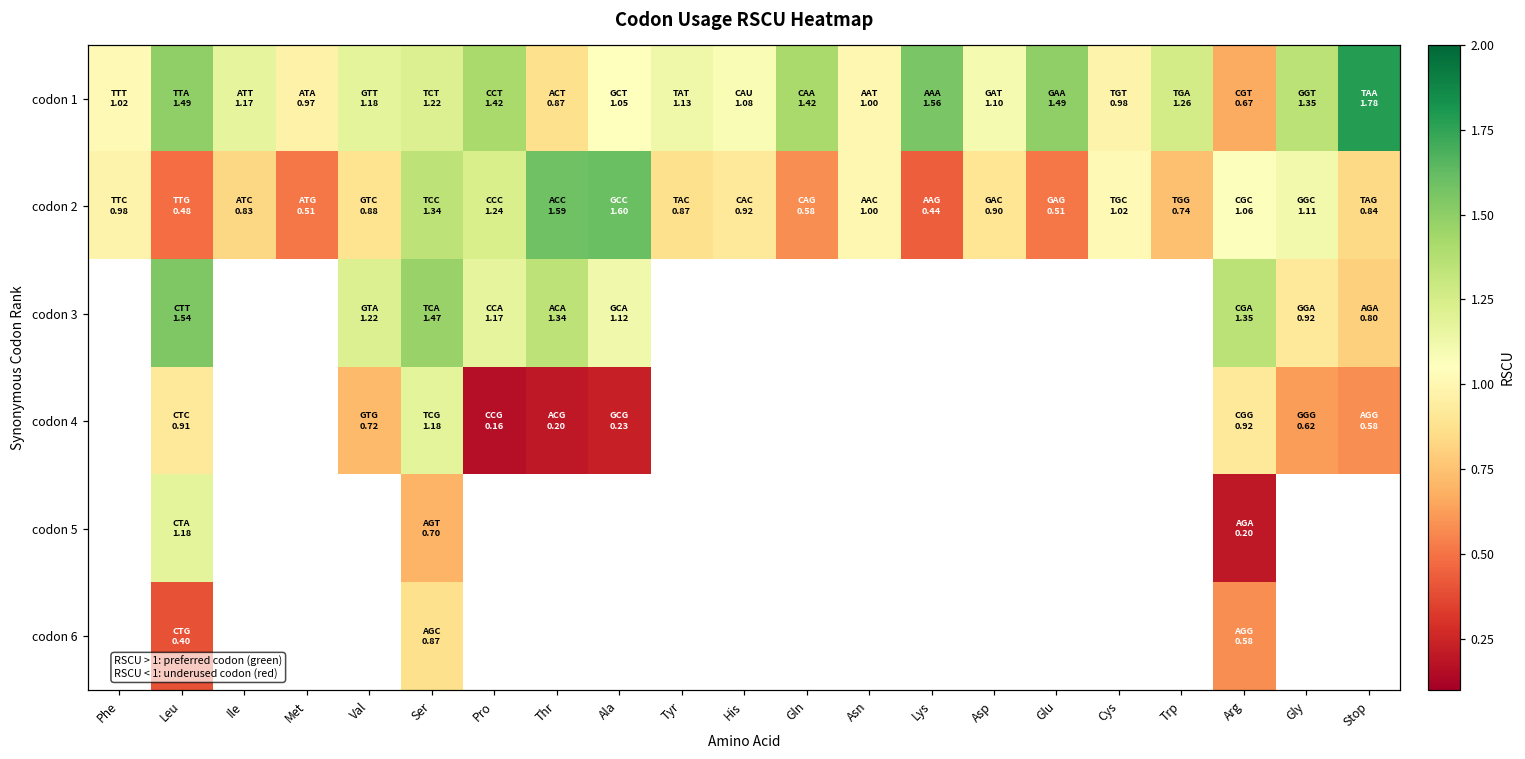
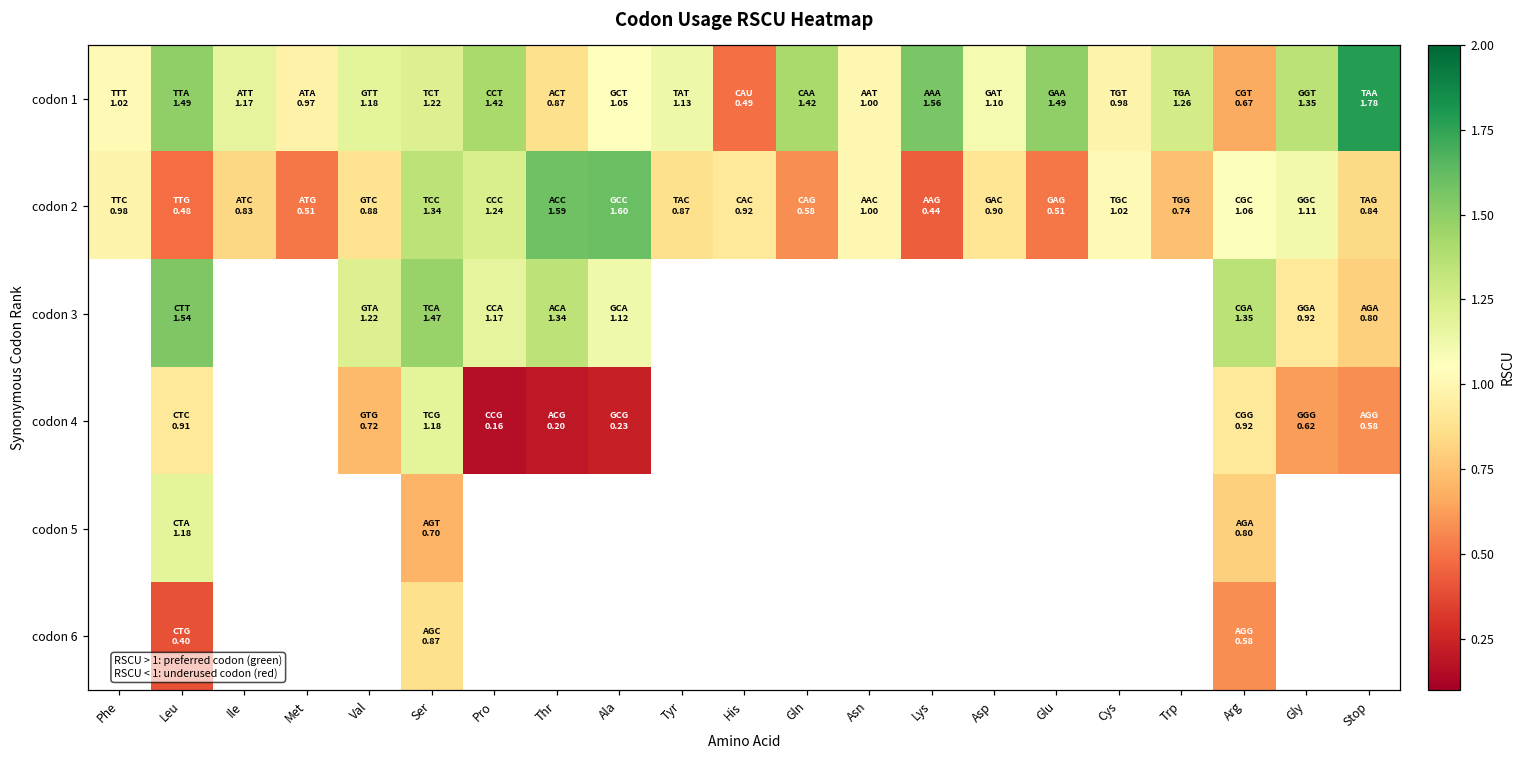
  {
    "codon 1": {
      "Phe": 1.02,
      "Leu": 1.49,
      "Ile": 1.17,
      "Met": 0.97,
      "Val": 1.18,
      "Ser": 1.22,
      "Pro": 1.42,
      "Thr": 0.87,
      "Ala": 1.05,
      "Tyr": 1.13,
-     "His": 1.08,
+     "His": 0.49,
      "Gln": 1.42,
      "Asn": 1.00,
      "Lys": 1.56,
      "Asp": 1.10,
      "Glu": 1.49,
      "Cys": 0.98,
      "Trp": 1.26,
      "Arg": 0.67,
      "Gly": 1.35,
      "Stop": 1.78
    },
    "codon 2": {
      "Phe": 0.98,
      "Leu": 0.48,
      "Ile": 0.83,
      "Met": 0.51,
      "Val": 0.88,
      "Ser": 1.34,
      "Pro": 1.24,
      "Thr": 1.59,
      "Ala": 1.60,
      "Tyr": 0.87,
      "His": 0.92,
      "Gln": 0.58,
      "Asn": 1.00,
      "Lys": 0.44,
      "Asp": 0.90,
      "Glu": 0.51,
      "Cys": 1.02,
      "Trp": 0.74,
      "Arg": 1.06,
      "Gly": 1.11,
      "Stop": 0.84
    },
    "codon 3": {
      "Leu": 1.54,
      "Val": 1.22,
      "Ser": 1.47,
      "Pro": 1.17,
      "Thr": 1.34,
      "Ala": 1.12,
      "Arg": 1.35,
      "Gly": 0.92,
      "Stop": 0.80
    },
    "codon 4": {
      "Leu": 0.91,
      "Val": 0.72,
      "Ser": 1.18,
      "Pro": 0.16,
      "Thr": 0.20,
      "Ala": 0.23,
      "Arg": 0.92,
      "Gly": 0.62,
      "Stop": 0.58
    },
    "codon 5": {
      "Leu": 1.18,
      "Ser": 0.70,
-     "Arg": 0.20
+     "Arg": 0.80
    },
    "codon 6": {
      "Leu": 0.40,
      "Ser": 0.87,
      "Arg": 0.58
    }
  }
